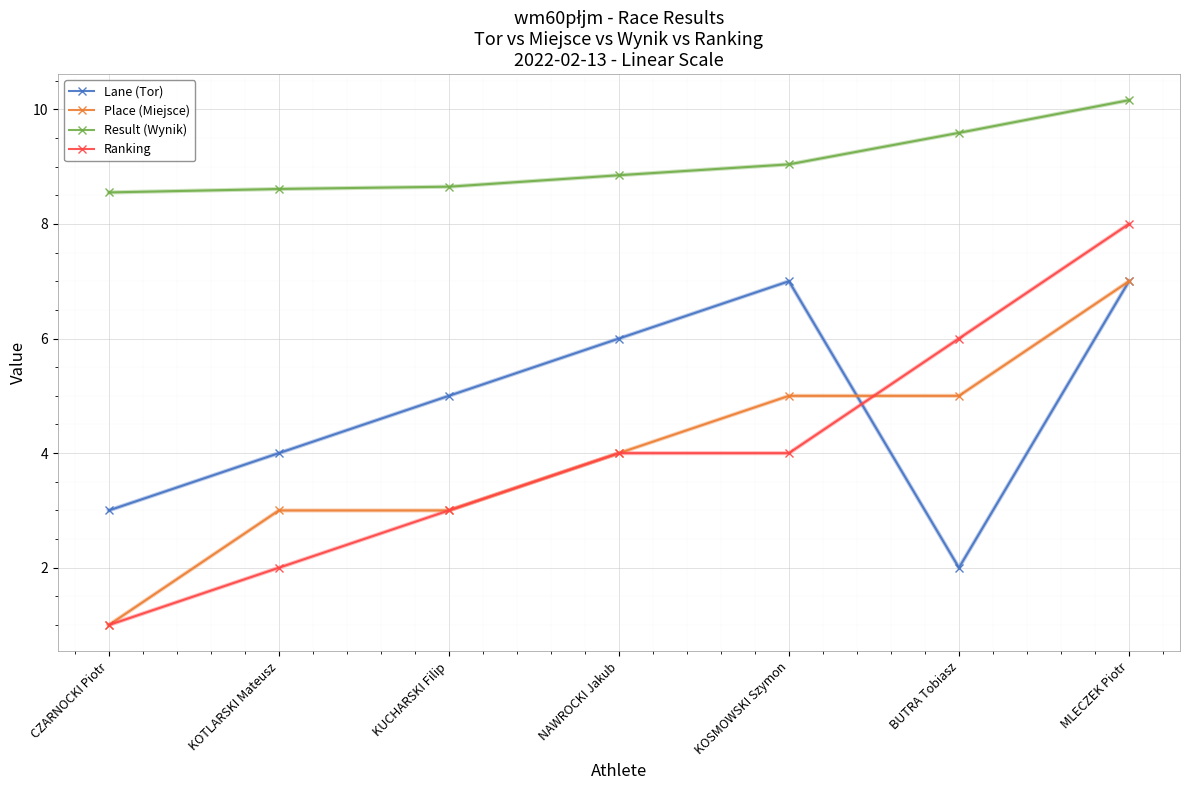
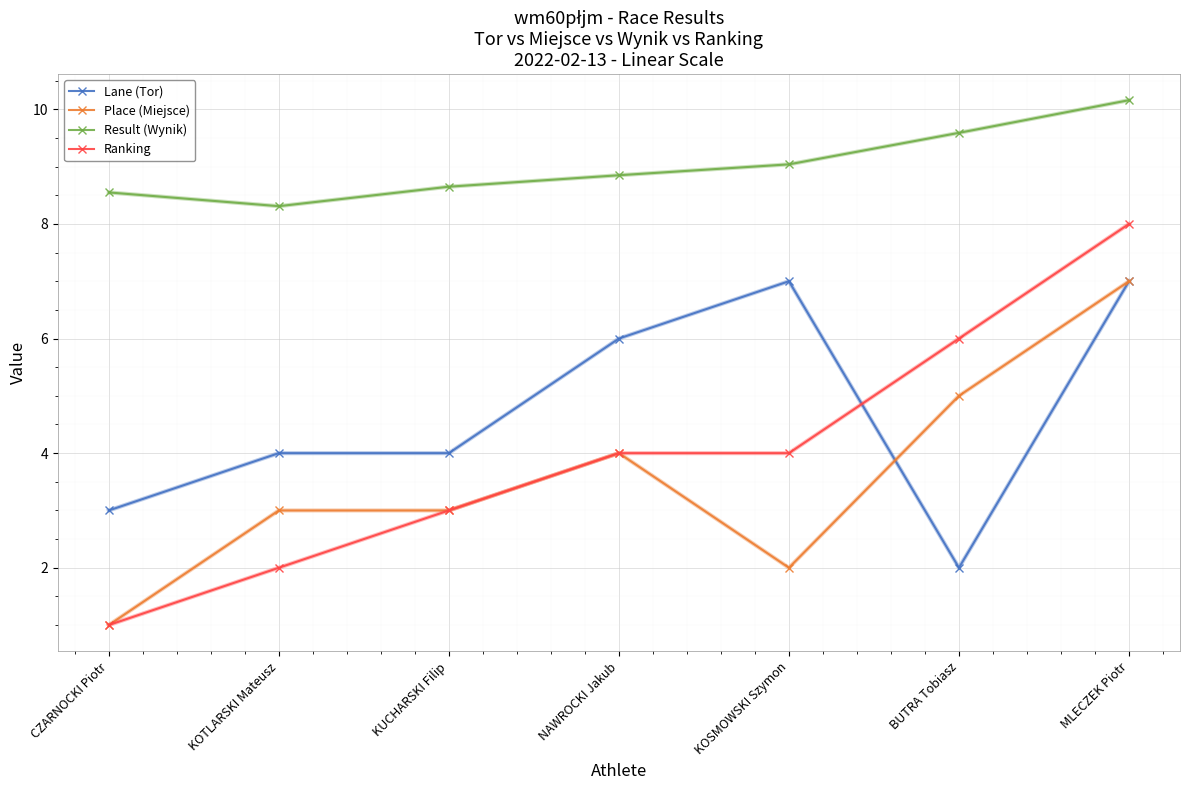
  {
    "Lane (Tor)": {
      "CZARNOCKI Piotr": 3,
      "KOTLARSKI Mateusz": 4,
-     "KUCHARSKI Filip": 5,
+     "KUCHARSKI Filip": 4,
      "NAWROCKI Jakub": 6,
      "KOSMOWSKI Szymon": 7,
      "BUTRA Tobiasz": 2
    },
    "Place (Miejsce)": {
      "KOTLARSKI Mateusz": 3,
-     "KOSMOWSKI Szymon": 5,
+     "KOSMOWSKI Szymon": 2,
      "BUTRA Tobiasz": 5
    },
    "Result (Wynik)": {
      "CZARNOCKI Piotr": 8.6,
-     "KOTLARSKI Mateusz": 8.6,
+     "KOTLARSKI Mateusz": 8.3,
      "KUCHARSKI Filip": 8.7,
      "NAWROCKI Jakub": 8.9,
      "KOSMOWSKI Szymon": 9.0,
      "BUTRA Tobiasz": 9.6,
      "MLECZEK Piotr": 10.2
    },
    "Ranking": {
      "KOTLARSKI Mateusz": 2.0,
      "KOSMOWSKI Szymon": 4.0,
      "BUTRA Tobiasz": 6.0,
      "MLECZEK Piotr": 8.0
    }
  }
